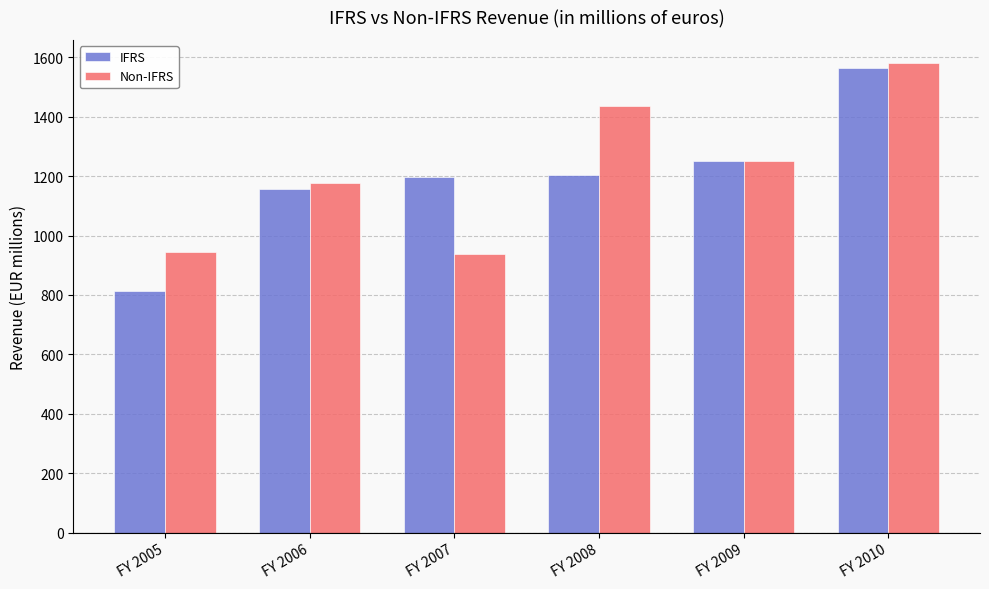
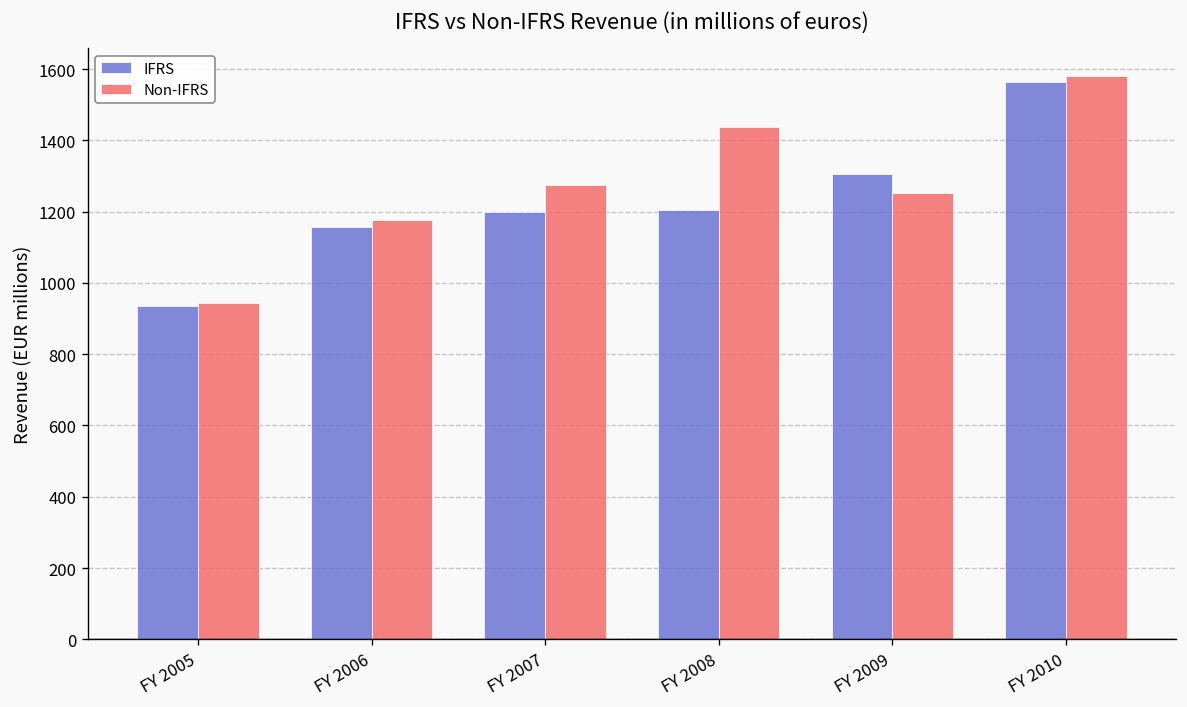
  {
    "IFRS": {
-     "FY 2005": 810,
+     "FY 2005": 930,
      "FY 2006": 1160,
      "FY 2007": 1200,
      "FY 2008": 1200,
-     "FY 2009": 1250,
+     "FY 2009": 1310,
      "FY 2010": 1560
    },
    "Non-IFRS": {
      "FY 2005": 940,
      "FY 2006": 1180,
-     "FY 2007": 940,
+     "FY 2007": 1280,
      "FY 2008": 1440,
      "FY 2009": 1250,
      "FY 2010": 1580
    }
  }
